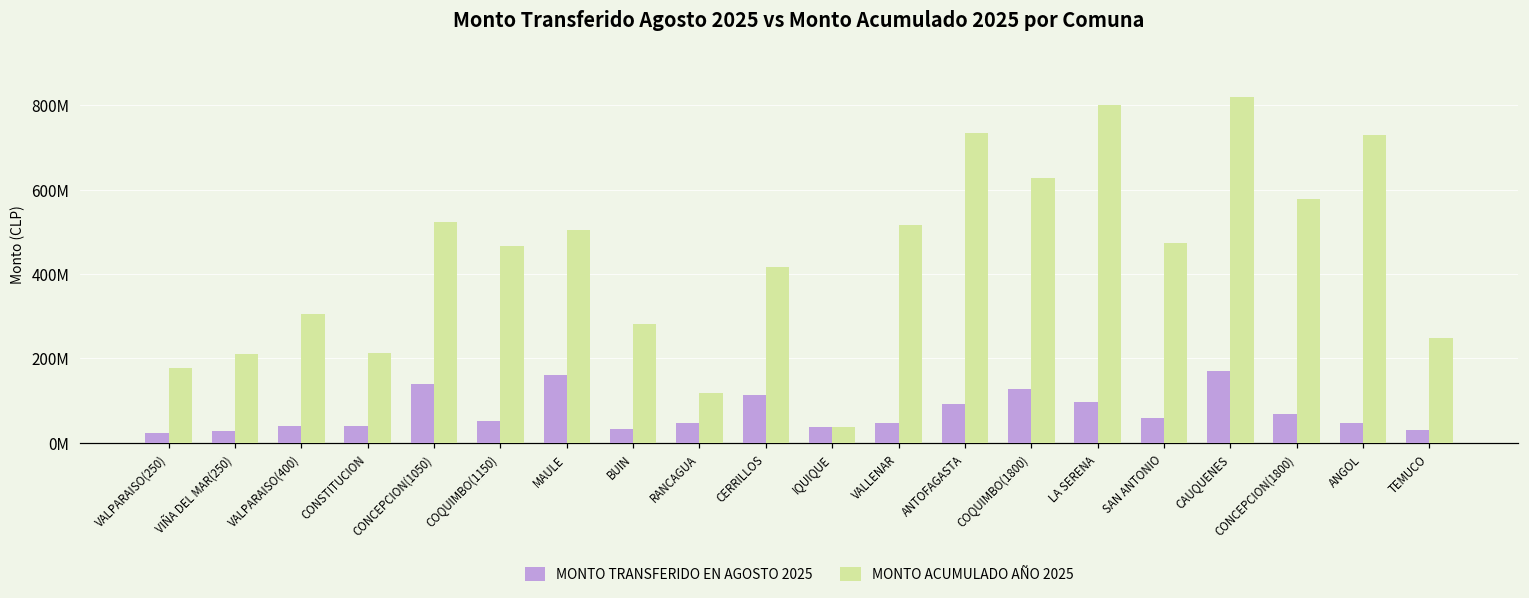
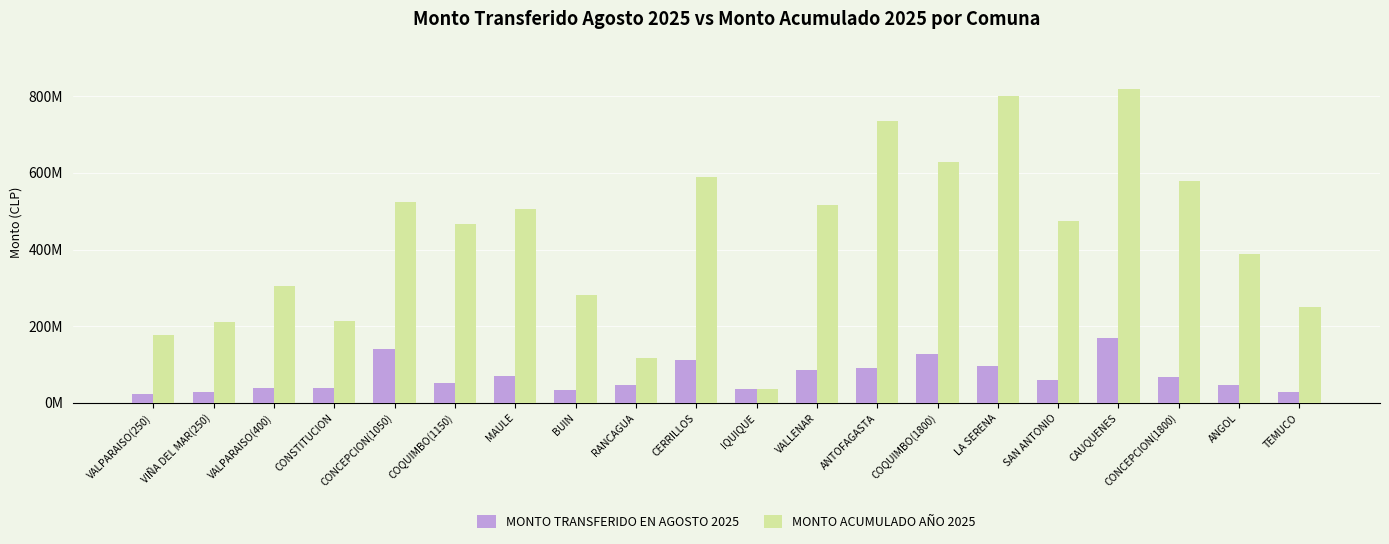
  {
    "MONTO TRANSFERIDO EN AGOSTO 2025": {
      "VALPARAISO(250)": 20000000,
      "VIÑA DEL MAR(250)": 30000000,
      "VALPARAISO(400)": 40000000,
      "CONSTITUCION": 40000000,
      "CONCEPCION(1050)": 140000000,
      "COQUIMBO(1150)": 50000000,
-     "MAULE": 160000000,
+     "MAULE": 70000000,
      "BUIN": 30000000,
      "RANCAGUA": 50000000,
      "CERRILLOS": 110000000,
      "IQUIQUE": 40000000,
-     "VALLENAR": 50000000,
+     "VALLENAR": 90000000,
      "ANTOFAGASTA": 90000000,
      "COQUIMBO(1800)": 130000000,
      "LA SERENA": 100000000,
      "SAN ANTONIO": 60000000,
      "CAUQUENES": 170000000,
      "CONCEPCION(1800)": 70000000,
      "ANGOL": 50000000,
      "TEMUCO": 30000000
    },
    "MONTO ACUMULADO AÑO 2025": {
      "VALPARAISO(250)": 180000000,
      "VIÑA DEL MAR(250)": 210000000,
      "VALPARAISO(400)": 300000000,
      "CONSTITUCION": 210000000,
      "CONCEPCION(1050)": 520000000,
      "COQUIMBO(1150)": 470000000,
      "MAULE": 510000000,
      "BUIN": 280000000,
      "RANCAGUA": 120000000,
-     "CERRILLOS": 420000000,
+     "CERRILLOS": 590000000,
      "IQUIQUE": 40000000,
      "VALLENAR": 520000000,
      "ANTOFAGASTA": 730000000,
      "COQUIMBO(1800)": 630000000,
      "LA SERENA": 800000000,
      "SAN ANTONIO": 470000000,
      "CAUQUENES": 820000000,
      "CONCEPCION(1800)": 580000000,
-     "ANGOL": 730000000,
+     "ANGOL": 390000000,
      "TEMUCO": 250000000
    }
  }
